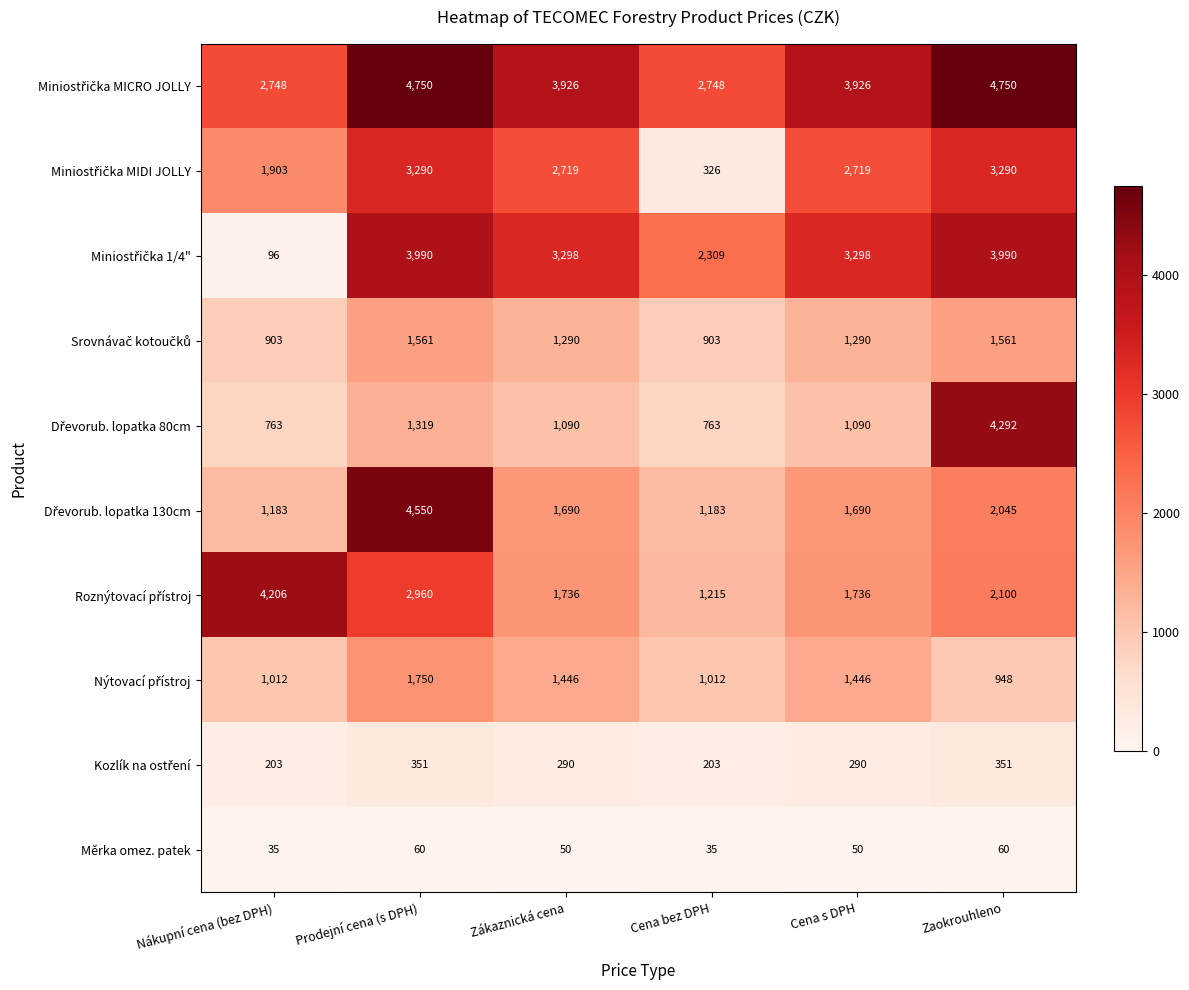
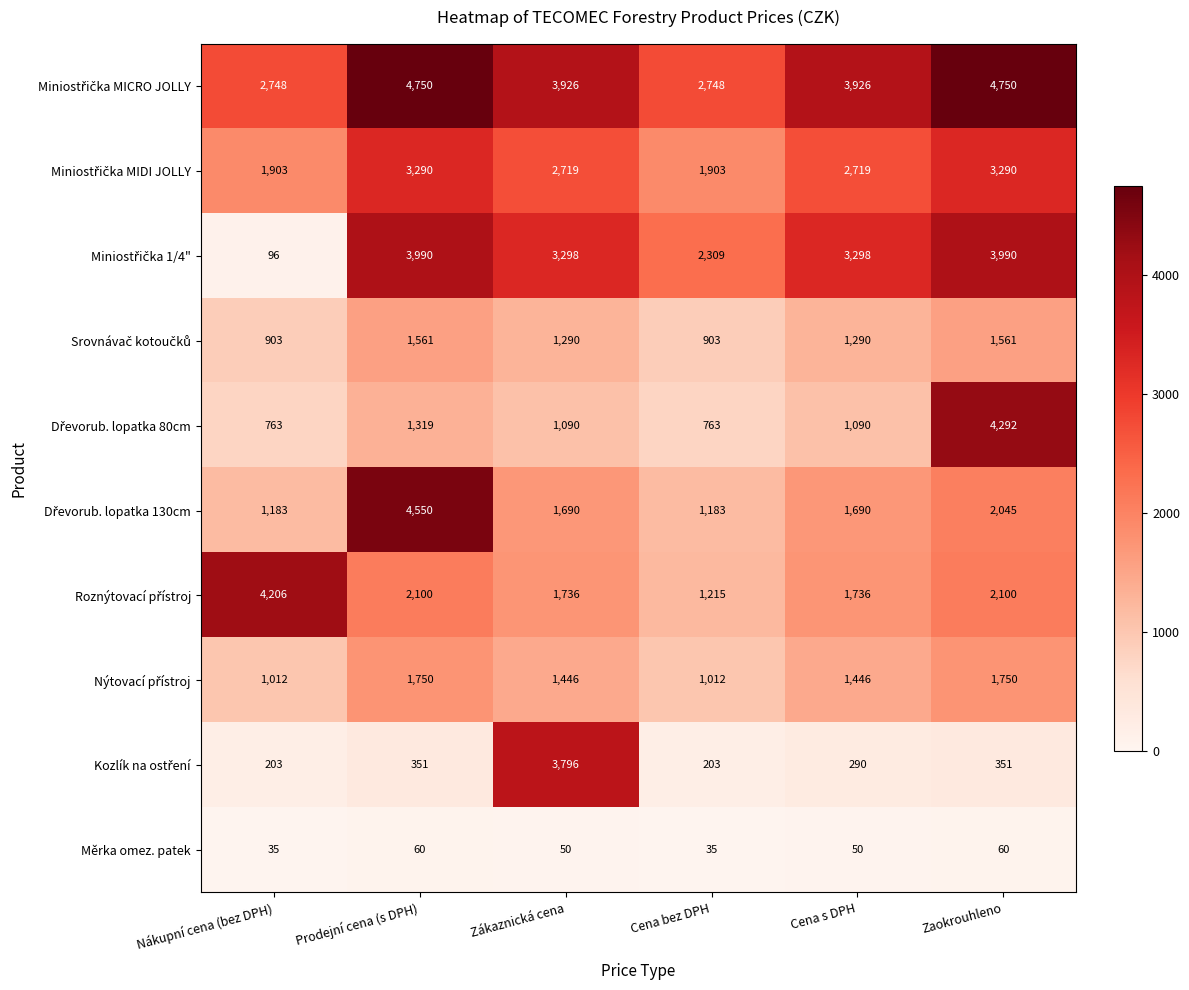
  {
    "Miniostřička MICRO JOLLY": {
      "Nákupní cena (bez DPH)": "2,748",
      "Prodejní cena (s DPH)": "4,750",
      "Zákaznická cena": "3,926",
      "Cena bez DPH": "2,748",
      "Cena s DPH": "3,926",
      "Zaokrouhleno": "4,750"
    },
    "Miniostřička MIDI JOLLY": {
      "Nákupní cena (bez DPH)": "1,903",
      "Prodejní cena (s DPH)": "3,290",
      "Zákaznická cena": "2,719",
-     "Cena bez DPH": "326",
+     "Cena bez DPH": "1,903",
      "Cena s DPH": "2,719",
      "Zaokrouhleno": "3,290"
    },
    "Miniostřička 1/4\"": {
      "Nákupní cena (bez DPH)": "96",
      "Prodejní cena (s DPH)": "3,990",
      "Zákaznická cena": "3,298",
      "Cena bez DPH": "2,309",
      "Cena s DPH": "3,298",
      "Zaokrouhleno": "3,990"
    },
    "Srovnávač kotoučků": {
      "Nákupní cena (bez DPH)": "903",
      "Prodejní cena (s DPH)": "1,561",
      "Zákaznická cena": "1,290",
      "Cena bez DPH": "903",
      "Cena s DPH": "1,290",
      "Zaokrouhleno": "1,561"
    },
    "Dřevorub. lopatka 80cm": {
      "Nákupní cena (bez DPH)": "763",
      "Prodejní cena (s DPH)": "1,319",
      "Zákaznická cena": "1,090",
      "Cena bez DPH": "763",
      "Cena s DPH": "1,090",
      "Zaokrouhleno": "4,292"
    },
    "Dřevorub. lopatka 130cm": {
      "Nákupní cena (bez DPH)": "1,183",
      "Prodejní cena (s DPH)": "4,550",
      "Zákaznická cena": "1,690",
      "Cena bez DPH": "1,183",
      "Cena s DPH": "1,690",
      "Zaokrouhleno": "2,045"
    },
    "Roznýtovací přístroj": {
      "Nákupní cena (bez DPH)": "4,206",
-     "Prodejní cena (s DPH)": "2,960",
+     "Prodejní cena (s DPH)": "2,100",
      "Zákaznická cena": "1,736",
      "Cena bez DPH": "1,215",
      "Cena s DPH": "1,736",
      "Zaokrouhleno": "2,100"
    },
    "Nýtovací přístroj": {
      "Nákupní cena (bez DPH)": "1,012",
      "Prodejní cena (s DPH)": "1,750",
      "Zákaznická cena": "1,446",
      "Cena bez DPH": "1,012",
      "Cena s DPH": "1,446",
-     "Zaokrouhleno": "948"
+     "Zaokrouhleno": "1,750"
    },
    "Kozlík na ostření": {
      "Nákupní cena (bez DPH)": "203",
      "Prodejní cena (s DPH)": "351",
-     "Zákaznická cena": "290",
+     "Zákaznická cena": "3,796",
      "Cena bez DPH": "203",
      "Cena s DPH": "290",
      "Zaokrouhleno": "351"
    },
    "Měrka omez. patek": {
      "Nákupní cena (bez DPH)": "35",
      "Prodejní cena (s DPH)": "60",
      "Zákaznická cena": "50",
      "Cena bez DPH": "35",
      "Cena s DPH": "50",
      "Zaokrouhleno": "60"
    }
  }
